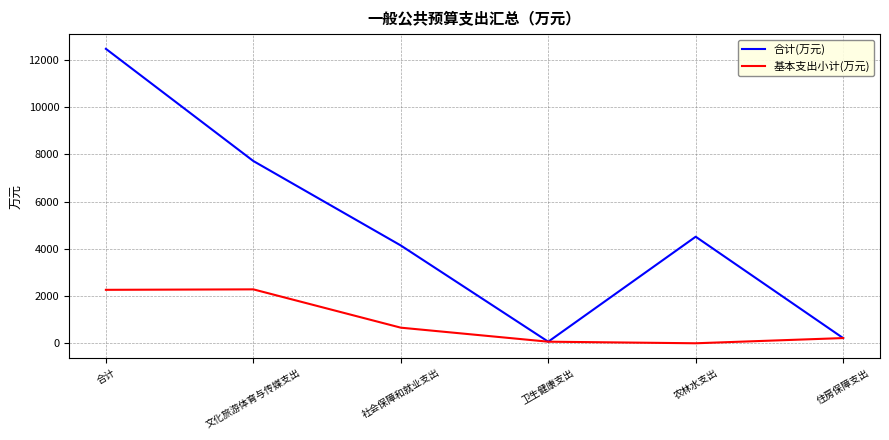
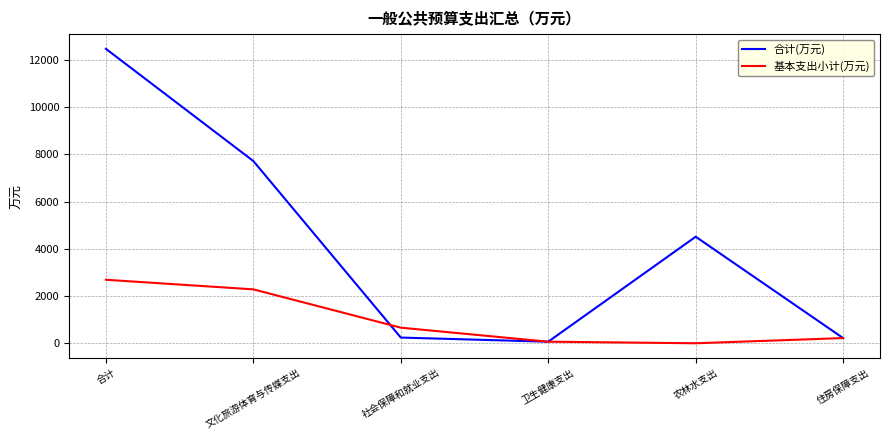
  {
    "合计(万元)": {
      "合计": 12500,
      "文化旅游体育与传媒支出": 7700,
-     "社会保障和就业支出": 4100,
+     "社会保障和就业支出": 200,
      "农林水支出": 4500
    },
    "基本支出小计(万元)": {
-     "合计": 2300,
+     "合计": 2700,
      "文化旅游体育与传媒支出": 2300,
      "社会保障和就业支出": 700,
      "农林水支出": 0
    }
  }
